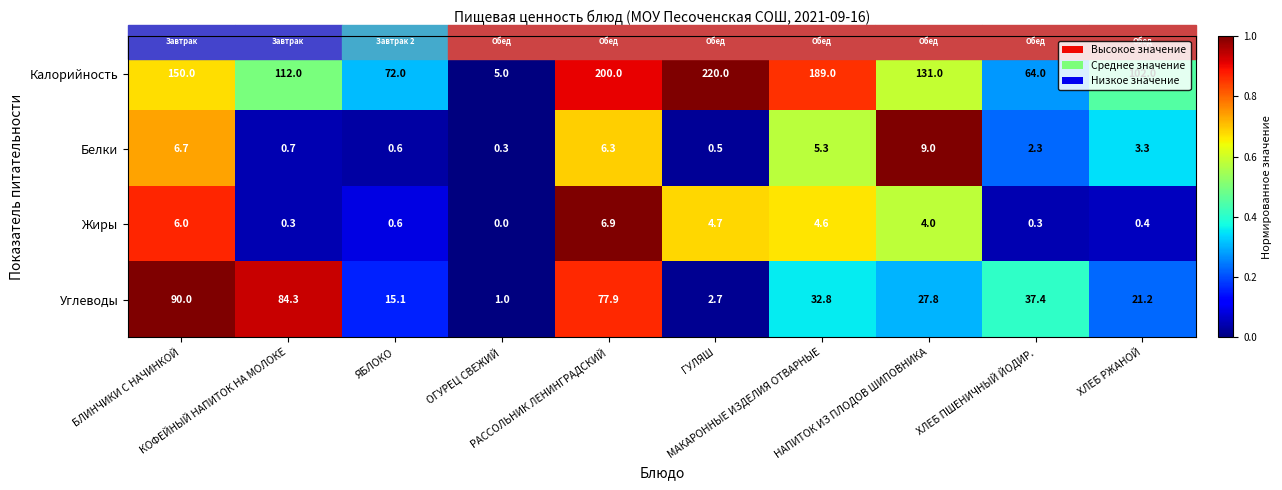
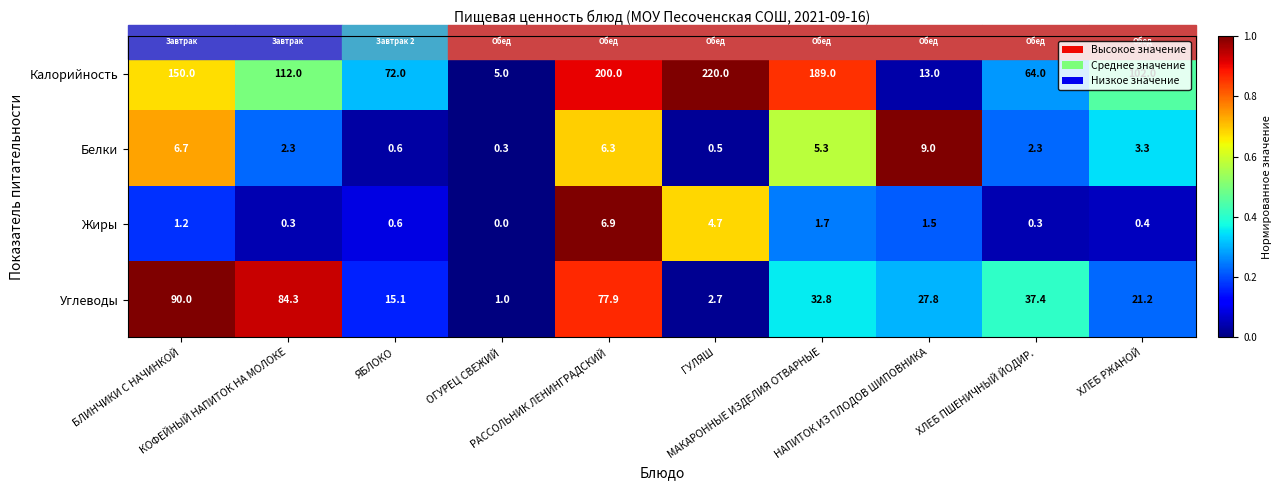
  {
    "Калорийность": {
      "БЛИНЧИКИ С НАЧИНКОЙ": 150.0,
      "КОФЕЙНЫЙ НАПИТОК НА МОЛОКЕ": 112.0,
      "ЯБЛОКО": 72.0,
      "ОГУРЕЦ СВЕЖИЙ": 5.0,
      "РАССОЛЬНИК ЛЕНИНГРАДСКИЙ": 200.0,
      "ГУЛЯШ": 220.0,
      "МАКАРОННЫЕ ИЗДЕЛИЯ ОТВАРНЫЕ": 189.0,
-     "НАПИТОК ИЗ ПЛОДОВ ШИПОВНИКА": 131.0,
+     "НАПИТОК ИЗ ПЛОДОВ ШИПОВНИКА": 13.0,
      "ХЛЕБ ПШЕНИЧНЫЙ ЙОДИР.": 64.0
    },
    "Белки": {
      "БЛИНЧИКИ С НАЧИНКОЙ": 6.7,
-     "КОФЕЙНЫЙ НАПИТОК НА МОЛОКЕ": 0.7,
+     "КОФЕЙНЫЙ НАПИТОК НА МОЛОКЕ": 2.3,
      "ЯБЛОКО": 0.6,
      "ОГУРЕЦ СВЕЖИЙ": 0.3,
      "РАССОЛЬНИК ЛЕНИНГРАДСКИЙ": 6.3,
      "ГУЛЯШ": 0.5,
      "МАКАРОННЫЕ ИЗДЕЛИЯ ОТВАРНЫЕ": 5.3,
      "НАПИТОК ИЗ ПЛОДОВ ШИПОВНИКА": 9.0,
      "ХЛЕБ ПШЕНИЧНЫЙ ЙОДИР.": 2.3,
      "ХЛЕБ РЖАНОЙ": 3.3
    },
    "Жиры": {
-     "БЛИНЧИКИ С НАЧИНКОЙ": 6.0,
+     "БЛИНЧИКИ С НАЧИНКОЙ": 1.2,
      "КОФЕЙНЫЙ НАПИТОК НА МОЛОКЕ": 0.3,
      "ЯБЛОКО": 0.6,
      "ОГУРЕЦ СВЕЖИЙ": 0.0,
      "РАССОЛЬНИК ЛЕНИНГРАДСКИЙ": 6.9,
      "ГУЛЯШ": 4.7,
-     "МАКАРОННЫЕ ИЗДЕЛИЯ ОТВАРНЫЕ": 4.6,
-     "НАПИТОК ИЗ ПЛОДОВ ШИПОВНИКА": 4.0,
+     "МАКАРОННЫЕ ИЗДЕЛИЯ ОТВАРНЫЕ": 1.7,
+     "НАПИТОК ИЗ ПЛОДОВ ШИПОВНИКА": 1.5,
      "ХЛЕБ ПШЕНИЧНЫЙ ЙОДИР.": 0.3,
      "ХЛЕБ РЖАНОЙ": 0.4
    },
    "Углеводы": {
      "БЛИНЧИКИ С НАЧИНКОЙ": 90.0,
      "КОФЕЙНЫЙ НАПИТОК НА МОЛОКЕ": 84.3,
      "ЯБЛОКО": 15.1,
      "ОГУРЕЦ СВЕЖИЙ": 1.0,
      "РАССОЛЬНИК ЛЕНИНГРАДСКИЙ": 77.9,
      "ГУЛЯШ": 2.7,
      "МАКАРОННЫЕ ИЗДЕЛИЯ ОТВАРНЫЕ": 32.8,
      "НАПИТОК ИЗ ПЛОДОВ ШИПОВНИКА": 27.8,
      "ХЛЕБ ПШЕНИЧНЫЙ ЙОДИР.": 37.4,
      "ХЛЕБ РЖАНОЙ": 21.2
    }
  }
